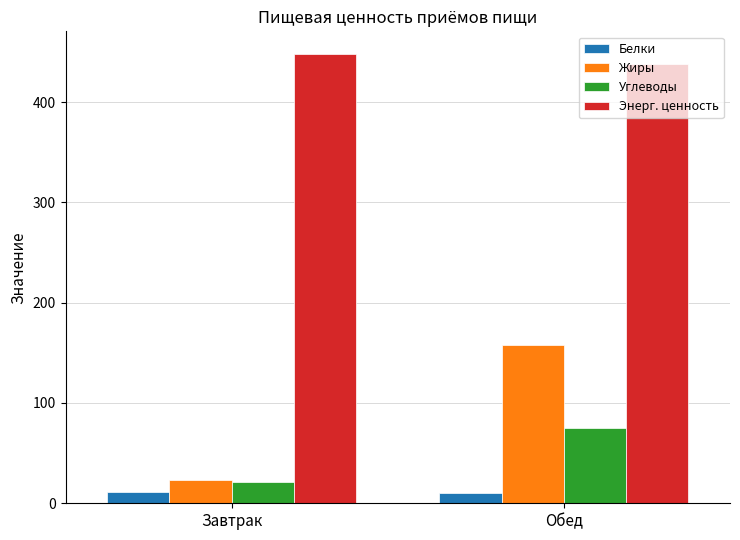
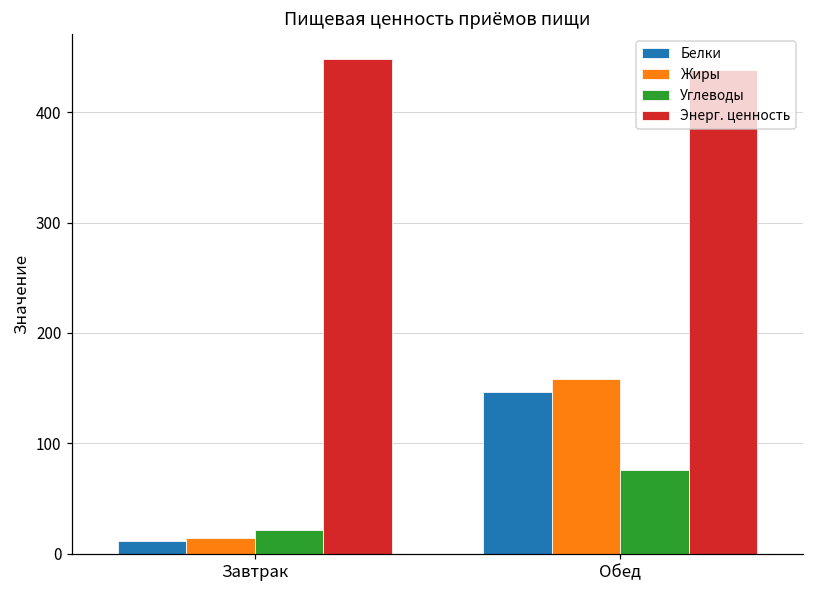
  {
    "Белки": {
      "Завтрак": 11,
-     "Обед": 10
+     "Обед": 147
    },
    "Жиры": {
-     "Завтрак": 23,
+     "Завтрак": 14,
      "Обед": 158
    },
    "Углеводы": {
      "Завтрак": 21,
      "Обед": 75
    },
    "Энерг. ценность": {
      "Завтрак": 448
    }
  }
